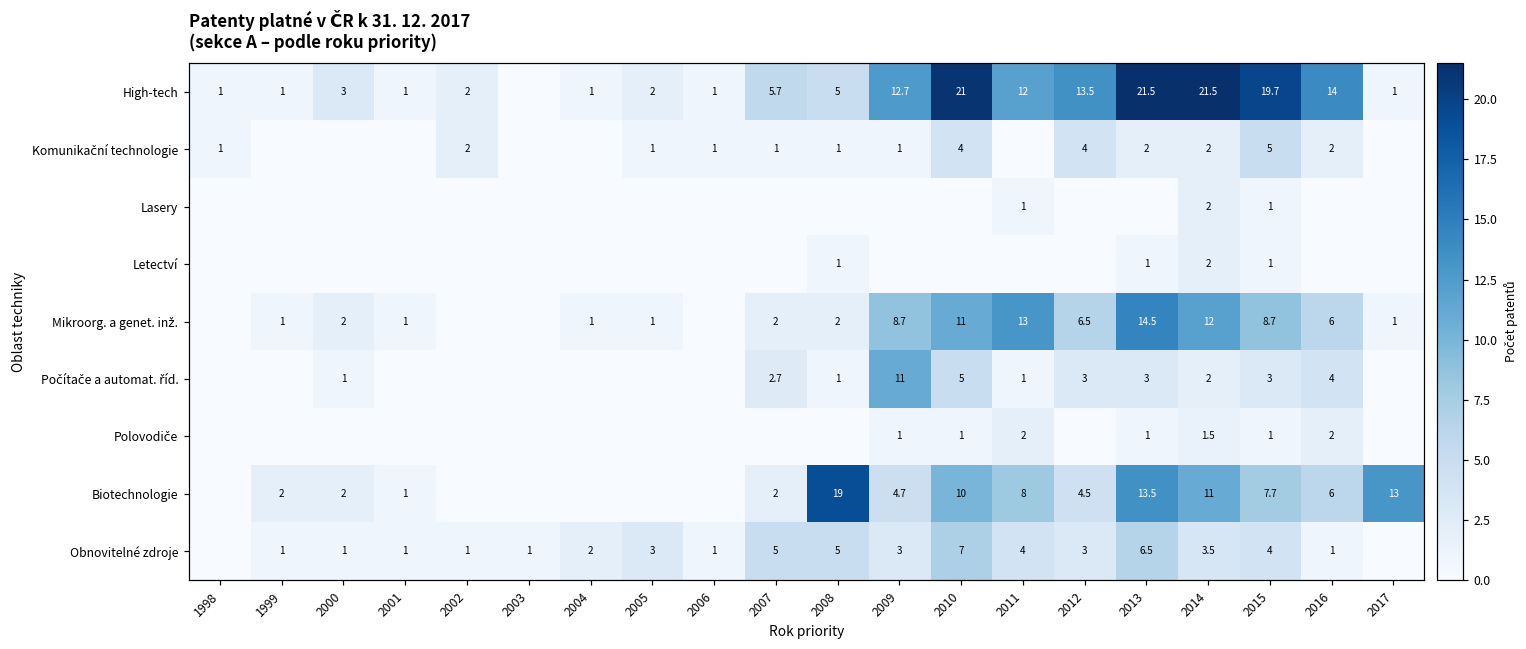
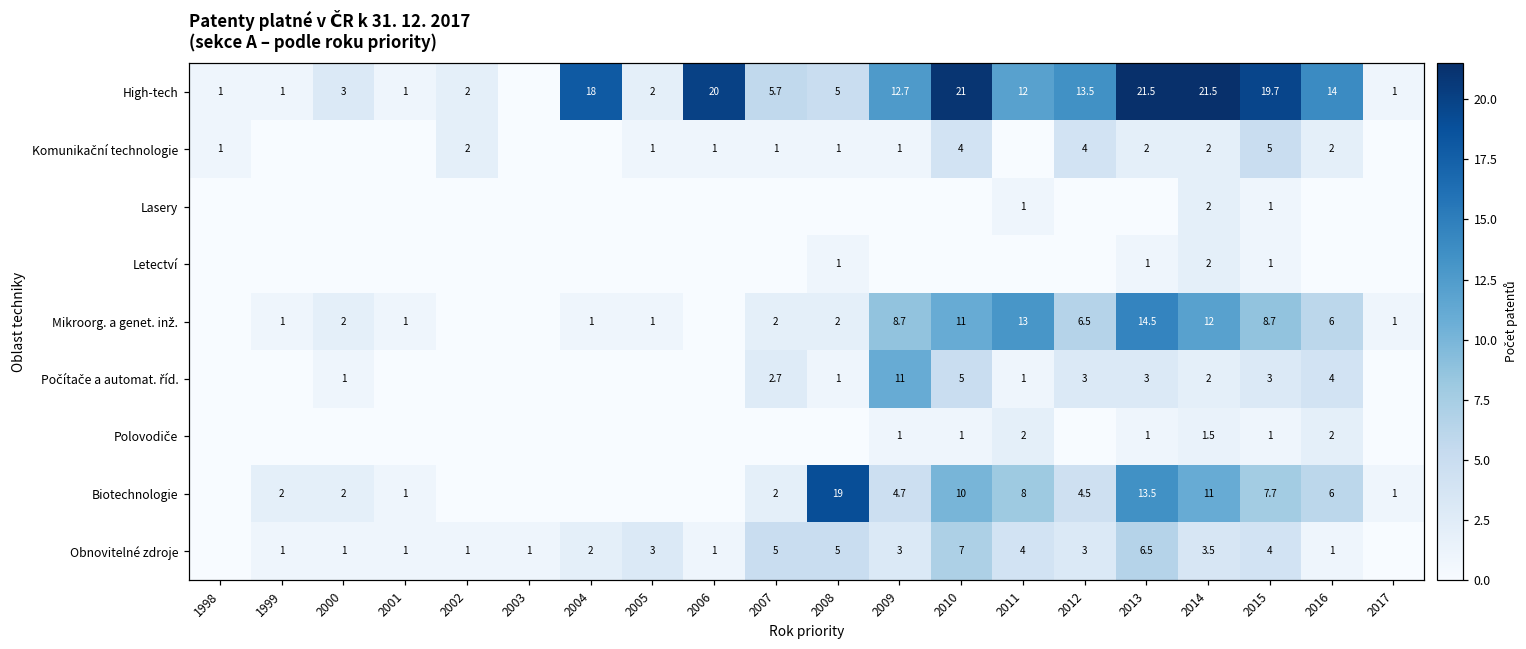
  {
    "High-tech": {
      "1998": 1,
      "1999": 1,
      "2000": 3,
      "2001": 1,
      "2002": 2,
-     "2004": 1,
+     "2004": 18,
      "2005": 2,
-     "2006": 1,
+     "2006": 20,
      "2007": 5.7,
      "2008": 5,
      "2009": 12.7,
      "2010": 21,
      "2011": 12,
      "2012": 13.5,
      "2013": 21.5,
      "2014": 21.5,
      "2015": 19.7,
      "2016": 14,
      "2017": 1
    },
    "Komunikační technologie": {
      "1998": 1,
      "2002": 2,
      "2005": 1,
      "2006": 1,
      "2007": 1,
      "2008": 1,
      "2009": 1,
      "2010": 4,
      "2012": 4,
      "2013": 2,
      "2014": 2,
      "2015": 5,
      "2016": 2
    },
    "Lasery": {
      "2011": 1,
      "2014": 2,
      "2015": 1
    },
    "Letectví": {
      "2008": 1,
      "2013": 1,
      "2014": 2,
      "2015": 1
    },
    "Mikroorg. a genet. inž.": {
      "1999": 1,
      "2000": 2,
      "2001": 1,
      "2004": 1,
      "2005": 1,
      "2007": 2,
      "2008": 2,
      "2009": 8.7,
      "2010": 11,
      "2011": 13,
      "2012": 6.5,
      "2013": 14.5,
      "2014": 12,
      "2015": 8.7,
      "2016": 6,
      "2017": 1
    },
    "Počítače a automat. říd.": {
      "2000": 1,
      "2007": 2.7,
      "2008": 1,
      "2009": 11,
      "2010": 5,
      "2011": 1,
      "2012": 3,
      "2013": 3,
      "2014": 2,
      "2015": 3,
      "2016": 4
    },
    "Polovodiče": {
      "2009": 1,
      "2010": 1,
      "2011": 2,
      "2013": 1,
      "2014": 1.5,
      "2015": 1,
      "2016": 2
    },
    "Biotechnologie": {
      "1999": 2,
      "2000": 2,
      "2001": 1,
      "2007": 2,
      "2008": 19,
      "2009": 4.7,
      "2010": 10,
      "2011": 8,
      "2012": 4.5,
      "2013": 13.5,
      "2014": 11,
      "2015": 7.7,
      "2016": 6,
-     "2017": 13
+     "2017": 1
    },
    "Obnovitelné zdroje": {
      "1999": 1,
      "2000": 1,
      "2001": 1,
      "2002": 1,
      "2003": 1,
      "2004": 2,
      "2005": 3,
      "2006": 1,
      "2007": 5,
      "2008": 5,
      "2009": 3,
      "2010": 7,
      "2011": 4,
      "2012": 3,
      "2013": 6.5,
      "2014": 3.5,
      "2015": 4,
      "2016": 1
    }
  }
